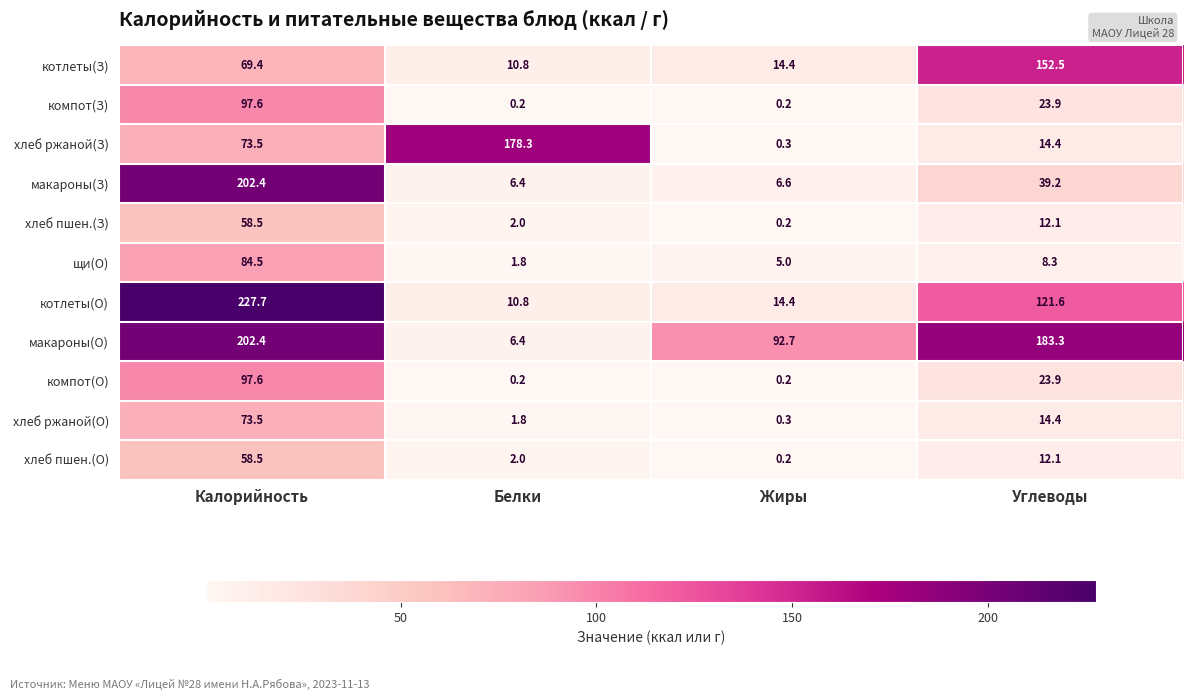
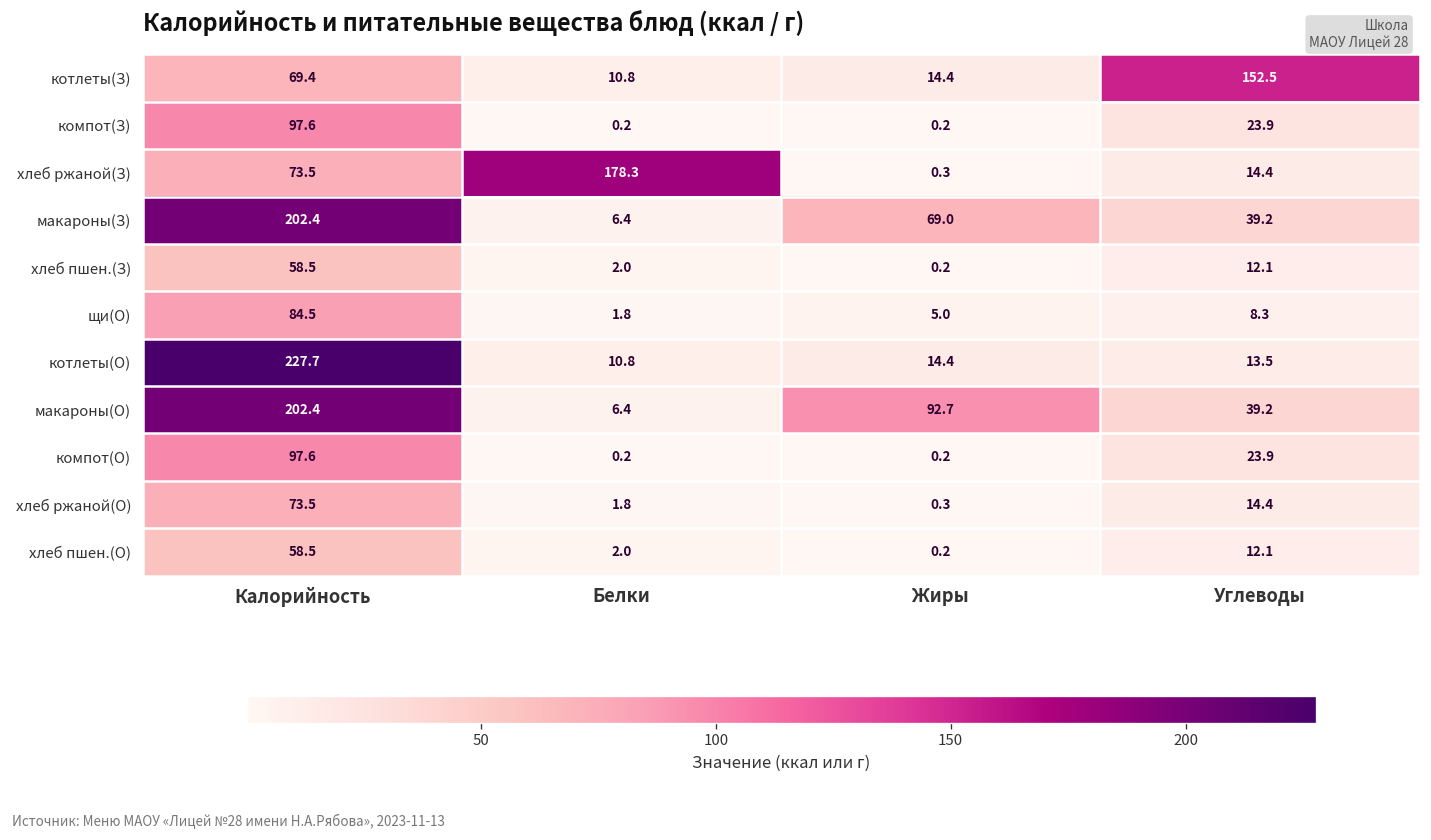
  {
    "котлеты(З)": {
      "Калорийность": 69.4,
      "Белки": 10.8,
      "Жиры": 14.4,
      "Углеводы": 152.5
    },
    "компот(З)": {
      "Калорийность": 97.6,
      "Белки": 0.2,
      "Жиры": 0.2,
      "Углеводы": 23.9
    },
    "хлеб ржаной(З)": {
      "Калорийность": 73.5,
      "Белки": 178.3,
      "Жиры": 0.3,
      "Углеводы": 14.4
    },
    "макароны(З)": {
      "Калорийность": 202.4,
      "Белки": 6.4,
-     "Жиры": 6.6,
+     "Жиры": 69.0,
      "Углеводы": 39.2
    },
    "хлеб пшен.(З)": {
      "Калорийность": 58.5,
      "Белки": 2.0,
      "Жиры": 0.2,
      "Углеводы": 12.1
    },
    "щи(О)": {
      "Калорийность": 84.5,
      "Белки": 1.8,
      "Жиры": 5.0,
      "Углеводы": 8.3
    },
    "котлеты(О)": {
      "Калорийность": 227.7,
      "Белки": 10.8,
      "Жиры": 14.4,
-     "Углеводы": 121.6
+     "Углеводы": 13.5
    },
    "макароны(О)": {
      "Калорийность": 202.4,
      "Белки": 6.4,
      "Жиры": 92.7,
-     "Углеводы": 183.3
+     "Углеводы": 39.2
    },
    "компот(О)": {
      "Калорийность": 97.6,
      "Белки": 0.2,
      "Жиры": 0.2,
      "Углеводы": 23.9
    },
    "хлеб ржаной(О)": {
      "Калорийность": 73.5,
      "Белки": 1.8,
      "Жиры": 0.3,
      "Углеводы": 14.4
    },
    "хлеб пшен.(О)": {
      "Калорийность": 58.5,
      "Белки": 2.0,
      "Жиры": 0.2,
      "Углеводы": 12.1
    }
  }
